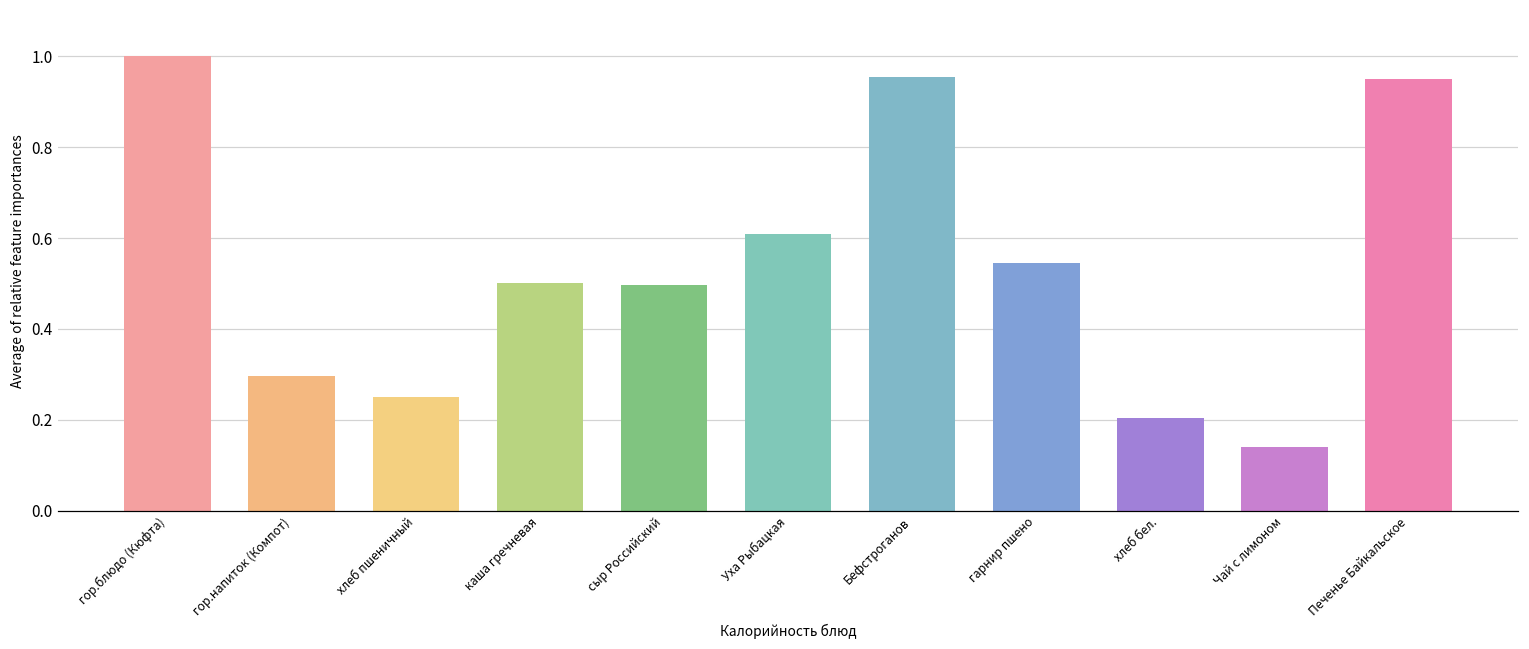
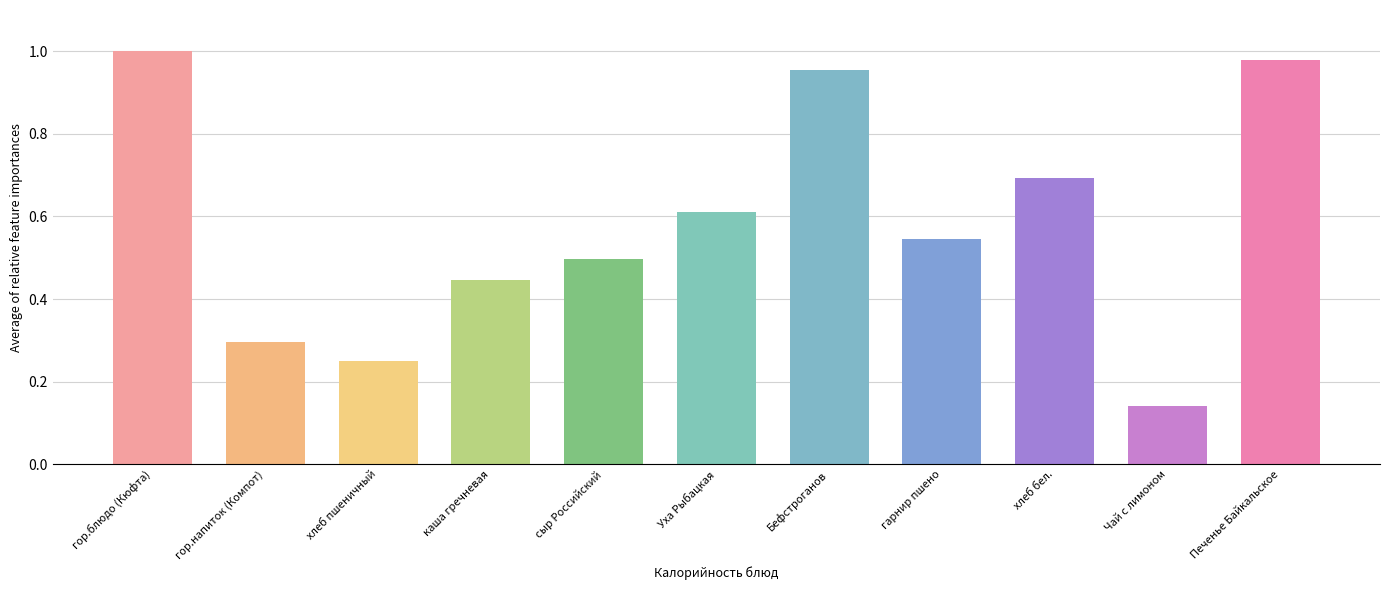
  {
    "гор.блюдо (Кюфта)": 1.00,
    "гор.напиток (Компот)": 0.30,
    "хлеб пшеничный": 0.25,
-   "каша гречневая": 0.50,
+   "каша гречневая": 0.45,
    "сыр Российский": 0.50,
    "Уха Рыбацкая": 0.61,
    "Бефстроганов": 0.95,
    "гарнир пшено": 0.55,
-   "хлеб бел.": 0.20,
+   "хлеб бел.": 0.69,
    "Чай с лимоном": 0.14,
-   "Печенье Байкальское": 0.95
+   "Печенье Байкальское": 0.98
  }
